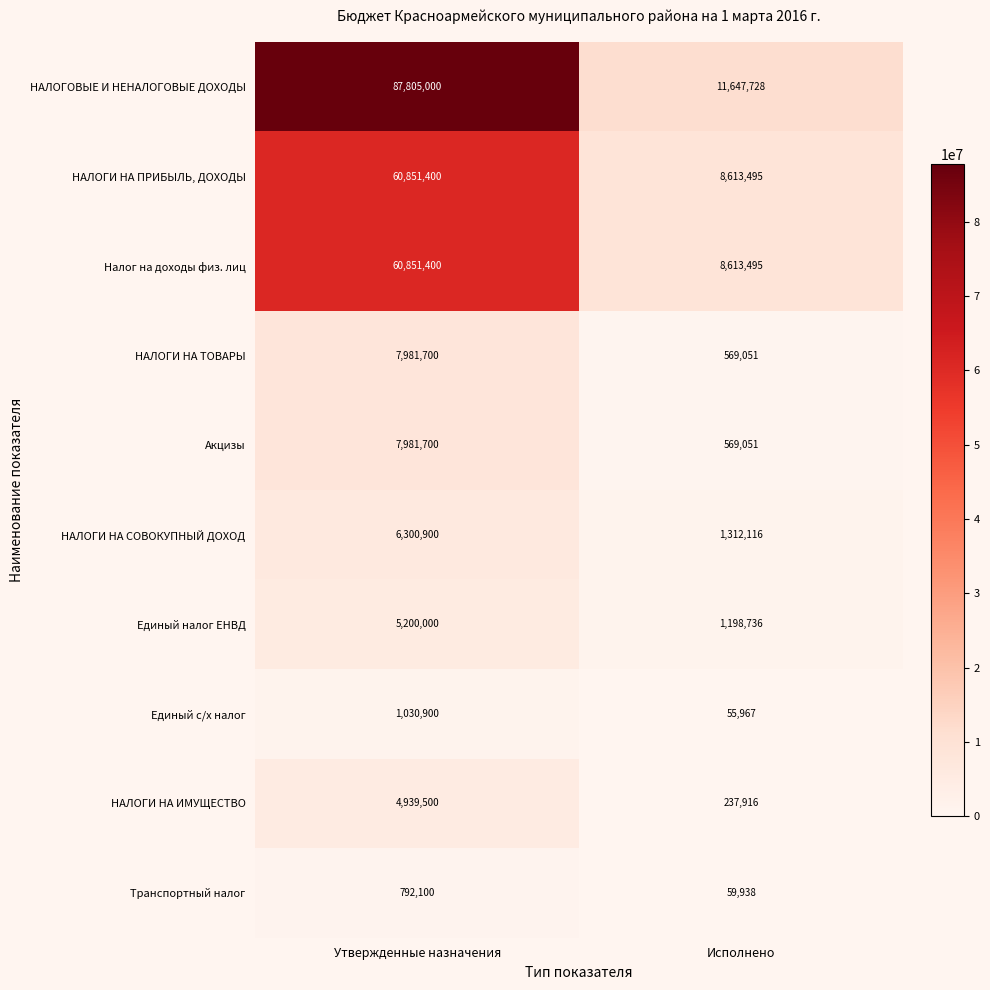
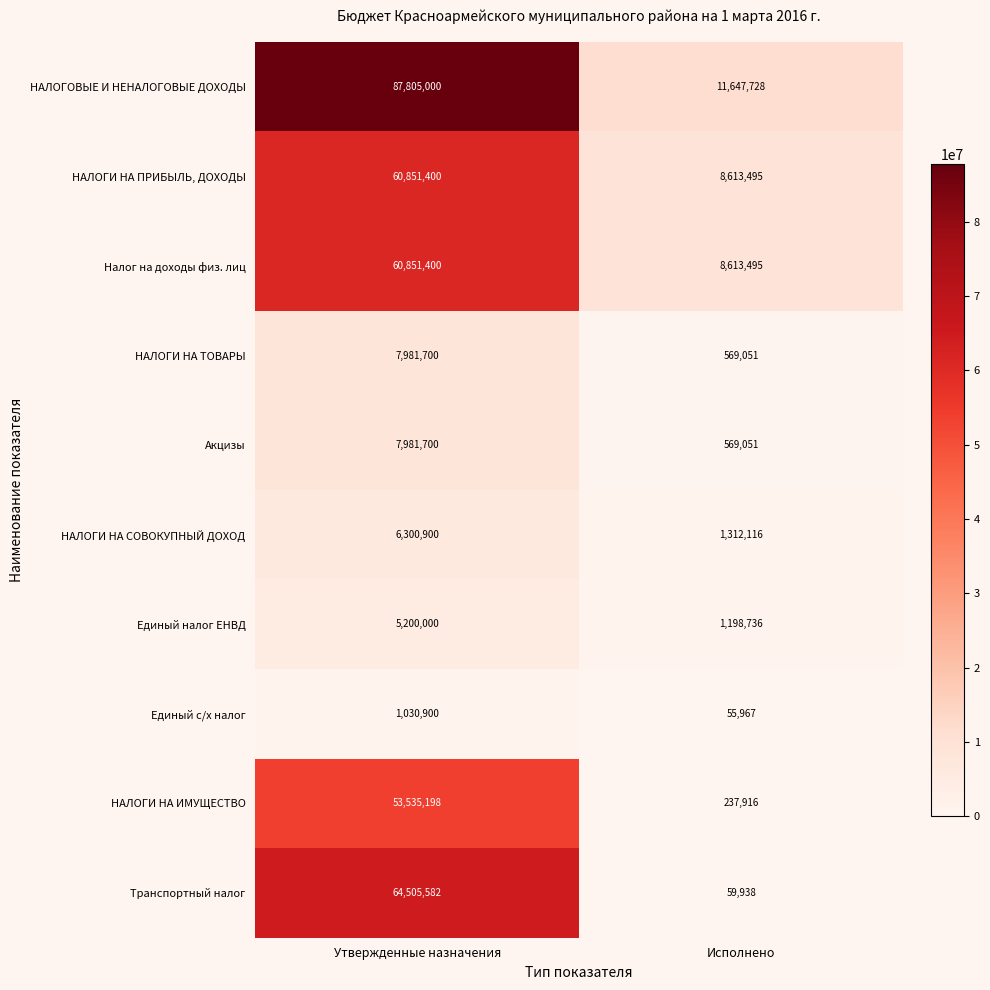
  {
    "НАЛОГОВЫЕ И НЕНАЛОГОВЫЕ ДОХОДЫ": {
      "Утвержденные назначения": "87,805,000",
      "Исполнено": "11,647,728"
    },
    "НАЛОГИ НА ПРИБЫЛЬ, ДОХОДЫ": {
      "Утвержденные назначения": "60,851,400",
      "Исполнено": "8,613,495"
    },
    "Налог на доходы физ. лиц": {
      "Утвержденные назначения": "60,851,400",
      "Исполнено": "8,613,495"
    },
    "НАЛОГИ НА ТОВАРЫ": {
      "Утвержденные назначения": "7,981,700",
      "Исполнено": "569,051"
    },
    "Акцизы": {
      "Утвержденные назначения": "7,981,700",
      "Исполнено": "569,051"
    },
    "НАЛОГИ НА СОВОКУПНЫЙ ДОХОД": {
      "Утвержденные назначения": "6,300,900",
      "Исполнено": "1,312,116"
    },
    "Единый налог ЕНВД": {
      "Утвержденные назначения": "5,200,000",
      "Исполнено": "1,198,736"
    },
    "Единый с/х налог": {
      "Утвержденные назначения": "1,030,900",
      "Исполнено": "55,967"
    },
    "НАЛОГИ НА ИМУЩЕСТВО": {
-     "Утвержденные назначения": "4,939,500",
+     "Утвержденные назначения": "53,535,198",
      "Исполнено": "237,916"
    },
    "Транспортный налог": {
-     "Утвержденные назначения": "792,100",
+     "Утвержденные назначения": "64,505,582",
      "Исполнено": "59,938"
    }
  }
